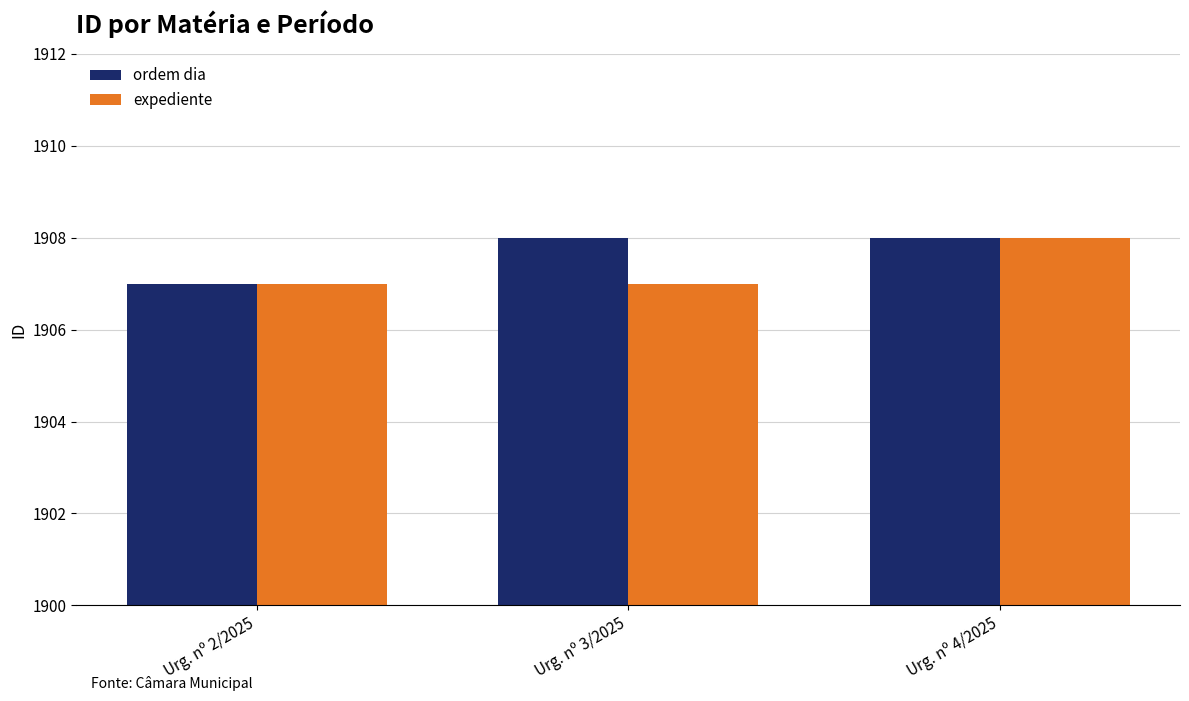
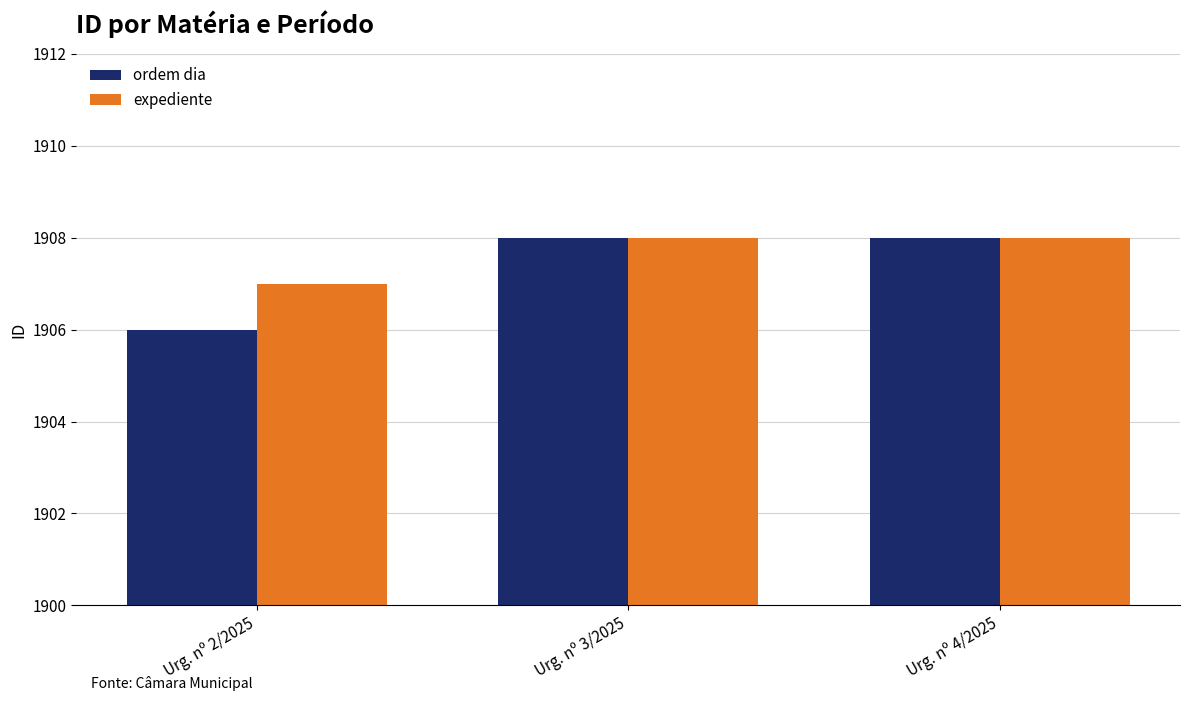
  {
    "ordem dia": {
-     "Urg. nº 2/2025": 1907,
+     "Urg. nº 2/2025": 1906,
      "Urg. nº 3/2025": 1908,
      "Urg. nº 4/2025": 1908
    },
    "expediente": {
      "Urg. nº 2/2025": 1907,
-     "Urg. nº 3/2025": 1907,
+     "Urg. nº 3/2025": 1908,
      "Urg. nº 4/2025": 1908
    }
  }
